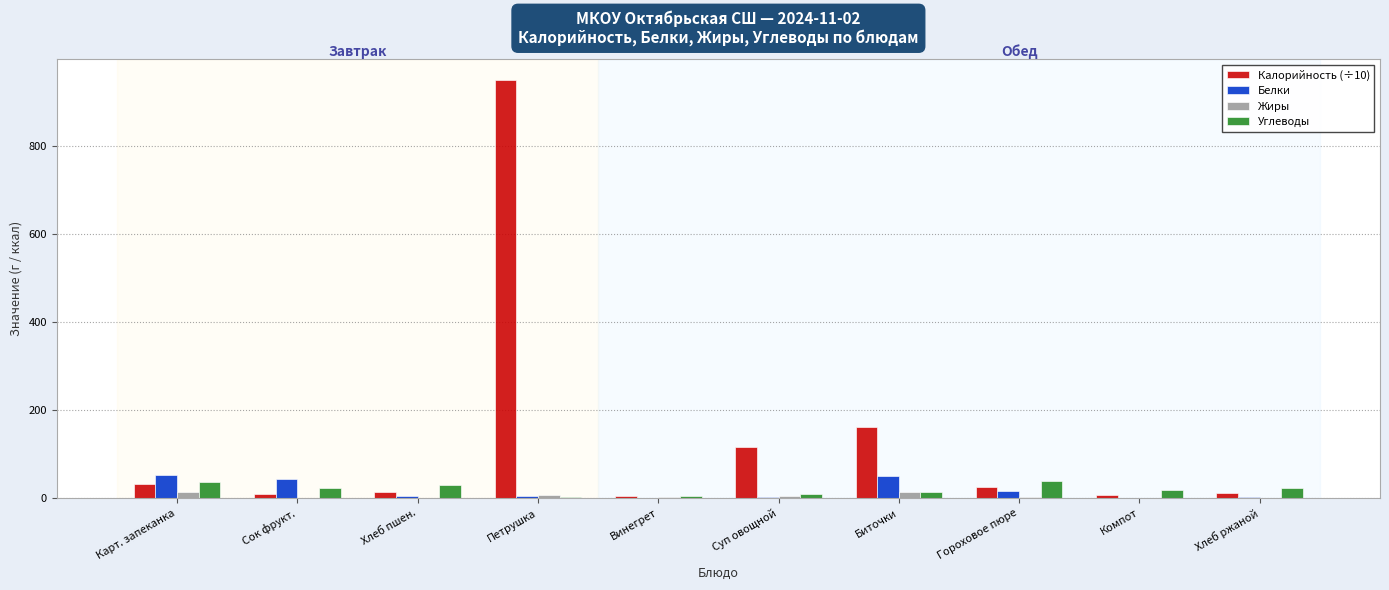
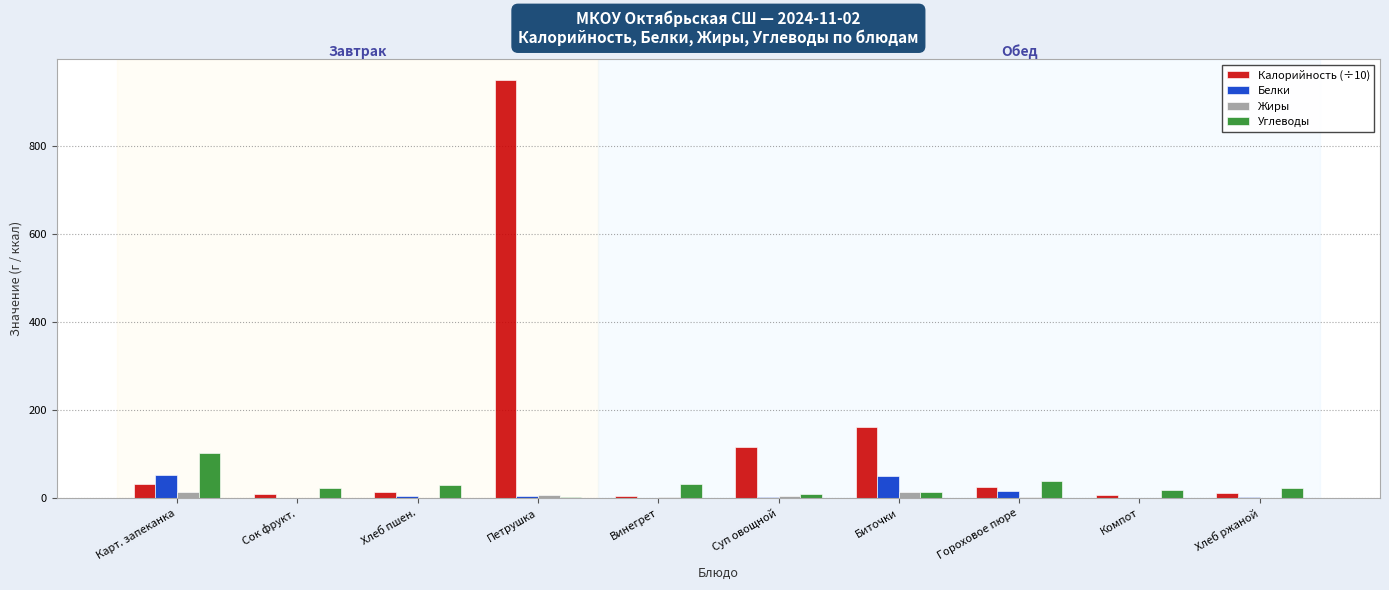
  {
    "Калорийность (÷10)": {
      "Карт. запеканка": 30,
      "Сок фрукт.": 10,
      "Хлеб пшен.": 10,
      "Петрушка": 950,
      "Суп овощной": 120,
      "Биточки": 160,
      "Гороховое пюре": 30,
      "Компот": 10,
      "Хлеб ржаной": 10
    },
    "Белки": {
      "Карт. запеканка": 50,
-     "Сок фрукт.": 40,
+     "Сок фрукт.": 0,
      "Биточки": 50,
      "Гороховое пюре": 20
    },
    "Жиры": {
      "Карт. запеканка": 10,
      "Петрушка": 10,
      "Биточки": 20,
      "Компот": 0
    },
    "Углеводы": {
-     "Карт. запеканка": 40,
+     "Карт. запеканка": 100,
      "Сок фрукт.": 20,
      "Хлеб пшен.": 30,
-     "Винегрет": 10,
+     "Винегрет": 30,
      "Суп овощной": 10,
      "Биточки": 10,
      "Гороховое пюре": 40,
      "Компот": 20,
      "Хлеб ржаной": 20
    }
  }
